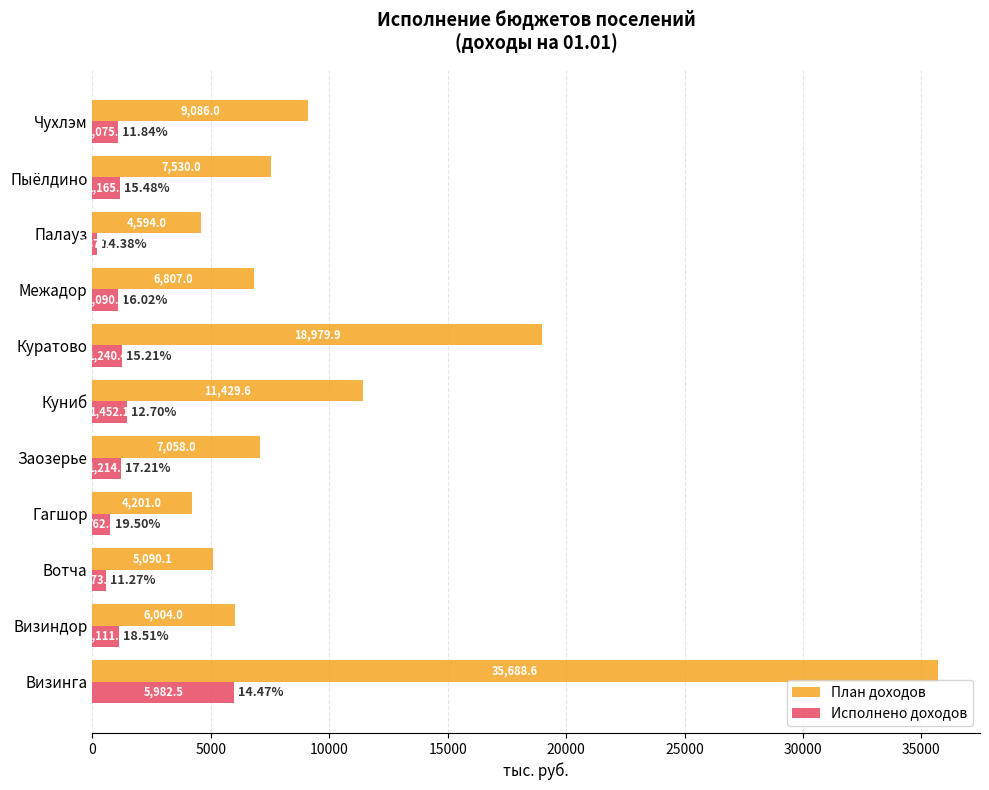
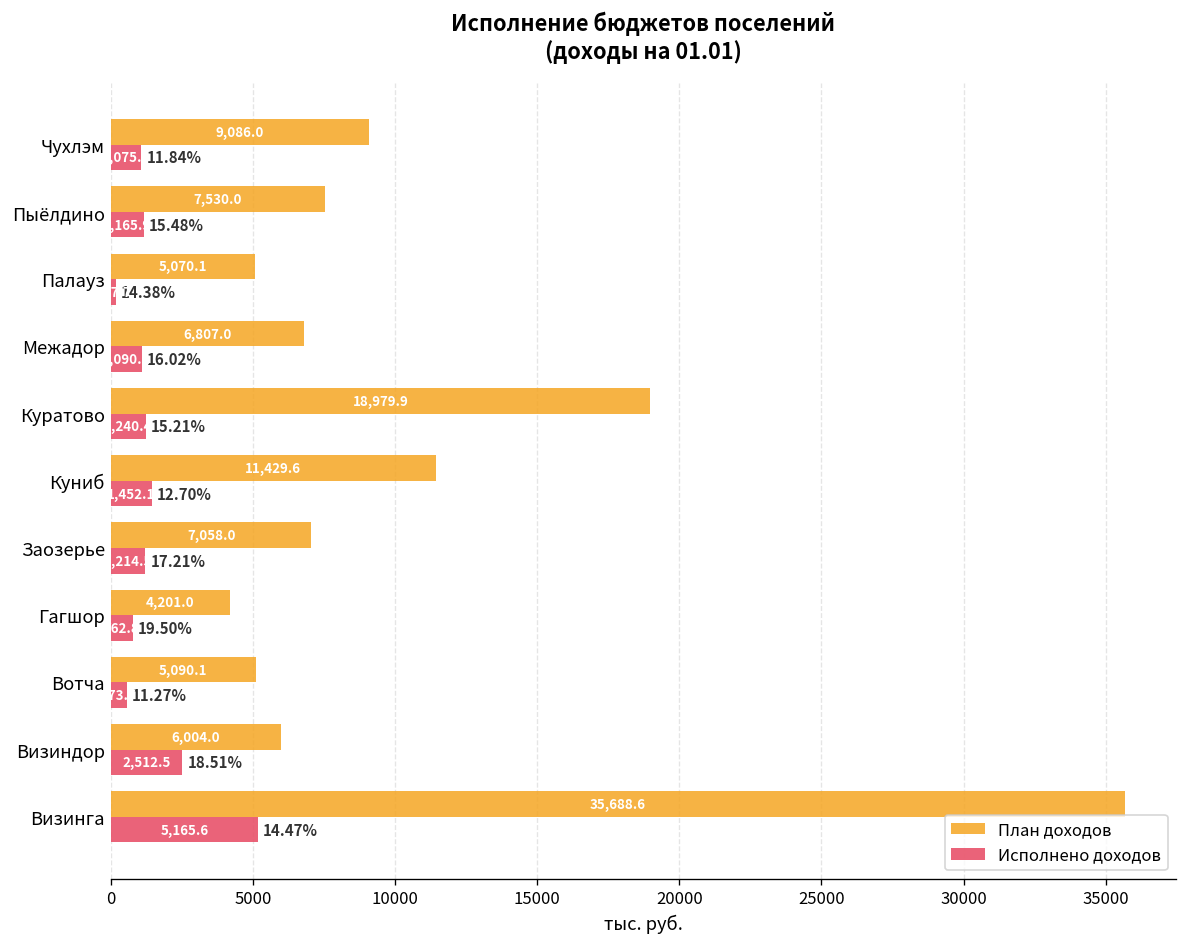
  {
    "План доходов": {
      "Чухлэм": "9,086.0",
      "Пыёлдино": "7,530.0",
-     "Палауз": "4,594.0",
+     "Палауз": "5,070.1",
      "Межадор": "6,807.0",
      "Куратово": "18,979.9",
      "Куниб": "11,429.6",
      "Заозерье": "7,058.0",
      "Гагшор": "4,201.0",
      "Вотча": "5,090.1",
      "Визиндор": "6,004.0",
      "Визинга": "35,688.6"
    },
    "Исполнено доходов": {
      "Чухлэм": "1,075.8",
      "Пыёлдино": "1,165.9",
      "Межадор": "1,090.2",
      "Куратово": "1,240.4",
      "Куниб": "1,452.1",
      "Заозерье": "1,214.5",
      "Гагшор": "762.8",
-     "Визиндор": "1,111.4",
-     "Визинга": "5,982.5"
+     "Визиндор": "2,512.5",
+     "Визинга": "5,165.6"
    }
  }
